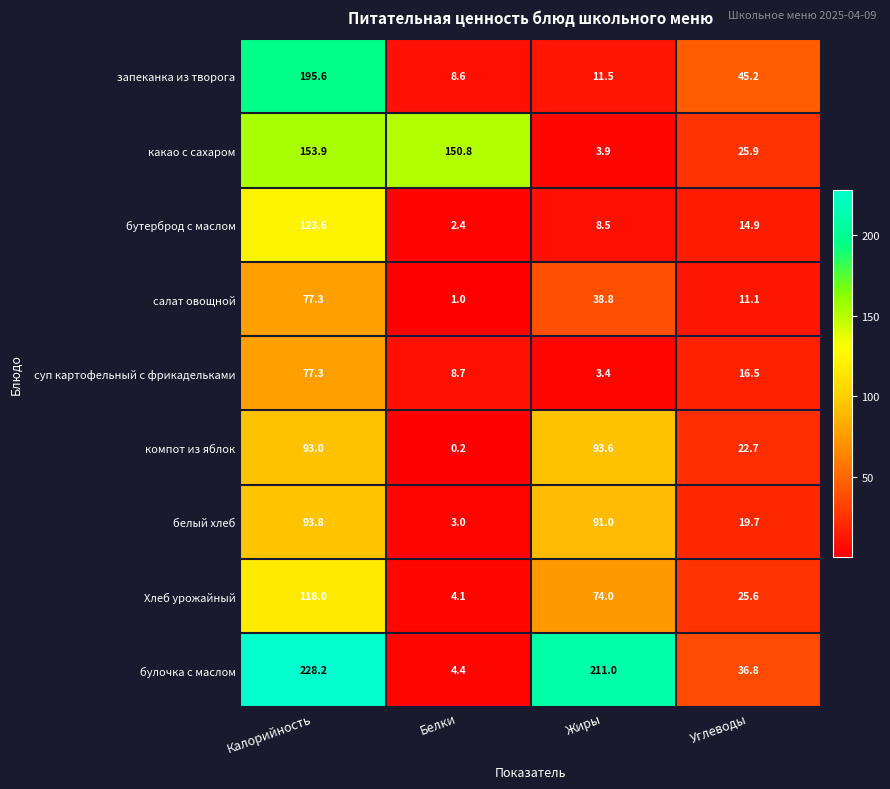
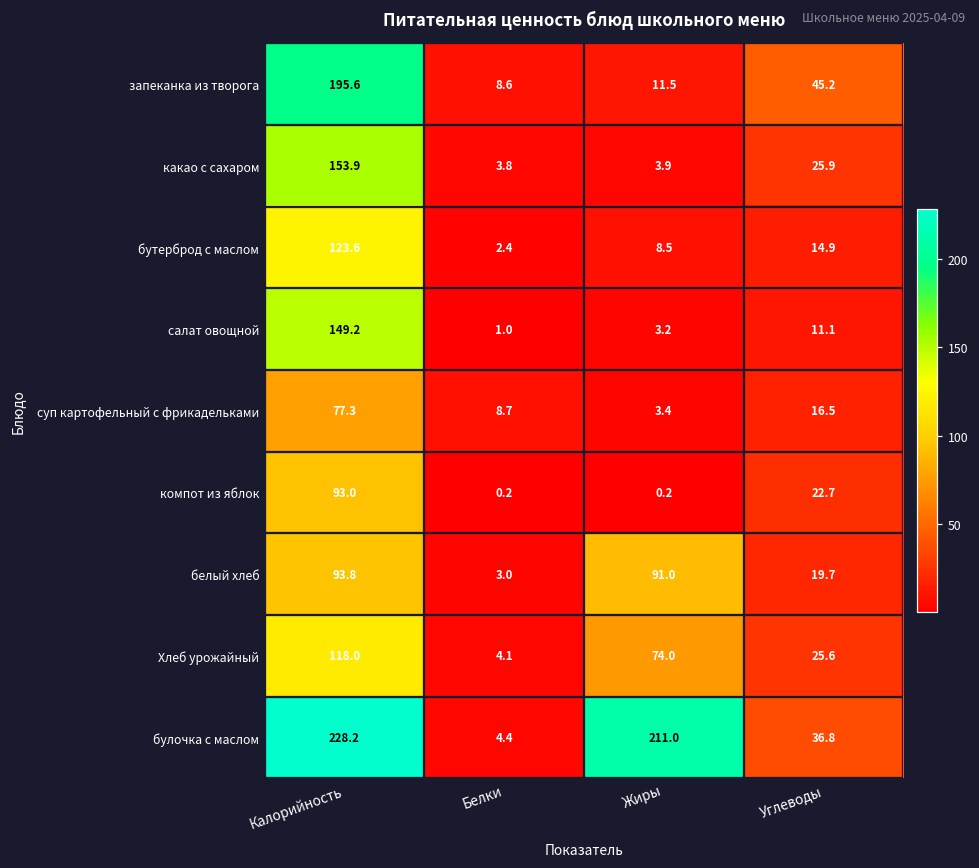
  {
    "запеканка из творога": {
      "Калорийность": 195.6,
      "Белки": 8.6,
      "Жиры": 11.5,
      "Углеводы": 45.2
    },
    "какао с сахаром": {
      "Калорийность": 153.9,
-     "Белки": 150.8,
+     "Белки": 3.8,
      "Жиры": 3.9,
      "Углеводы": 25.9
    },
    "бутерброд с маслом": {
      "Калорийность": 123.6,
      "Белки": 2.4,
      "Жиры": 8.5,
      "Углеводы": 14.9
    },
    "салат овощной": {
-     "Калорийность": 77.3,
+     "Калорийность": 149.2,
      "Белки": 1.0,
-     "Жиры": 38.8,
+     "Жиры": 3.2,
      "Углеводы": 11.1
    },
    "суп картофельный с фрикадельками": {
      "Калорийность": 77.3,
      "Белки": 8.7,
      "Жиры": 3.4,
      "Углеводы": 16.5
    },
    "компот из яблок": {
      "Калорийность": 93.0,
      "Белки": 0.2,
-     "Жиры": 93.6,
+     "Жиры": 0.2,
      "Углеводы": 22.7
    },
    "белый хлеб": {
      "Калорийность": 93.8,
      "Белки": 3.0,
      "Жиры": 91.0,
      "Углеводы": 19.7
    },
    "Хлеб урожайный": {
      "Калорийность": 118.0,
      "Белки": 4.1,
      "Жиры": 74.0,
      "Углеводы": 25.6
    },
    "булочка с маслом": {
      "Калорийность": 228.2,
      "Белки": 4.4,
      "Жиры": 211.0,
      "Углеводы": 36.8
    }
  }
